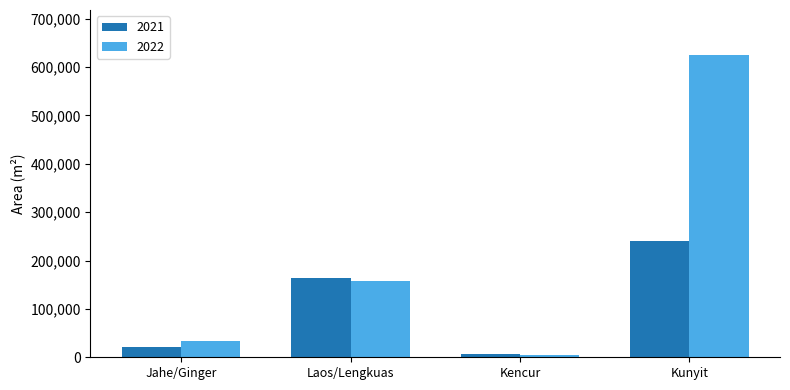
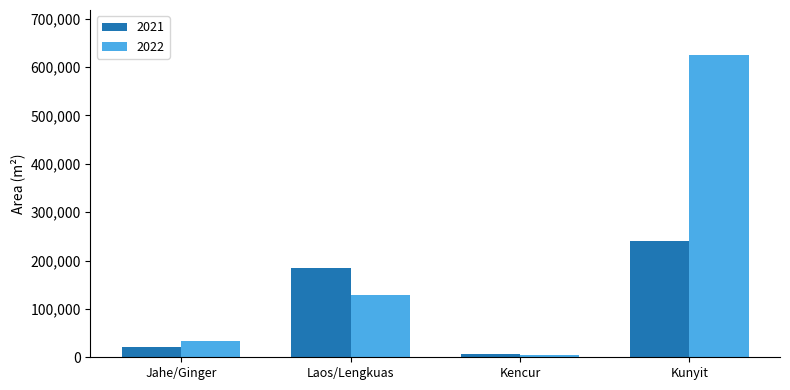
  {
    "2021": {
      "Jahe/Ginger": "20,000",
-     "Laos/Lengkuas": "160,000",
+     "Laos/Lengkuas": "190,000",
      "Kencur": "10,000",
      "Kunyit": "240,000"
    },
    "2022": {
      "Jahe/Ginger": "30,000",
-     "Laos/Lengkuas": "160,000",
+     "Laos/Lengkuas": "130,000",
      "Kencur": "10,000",
      "Kunyit": "620,000"
    }
  }
